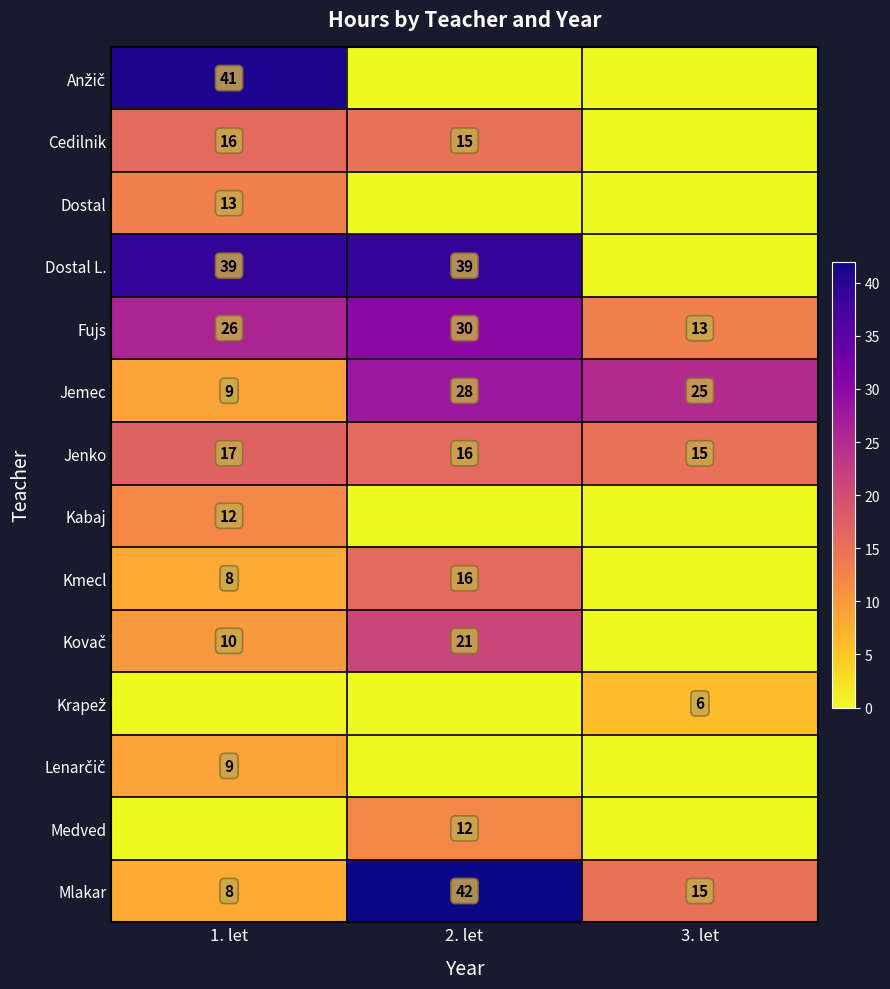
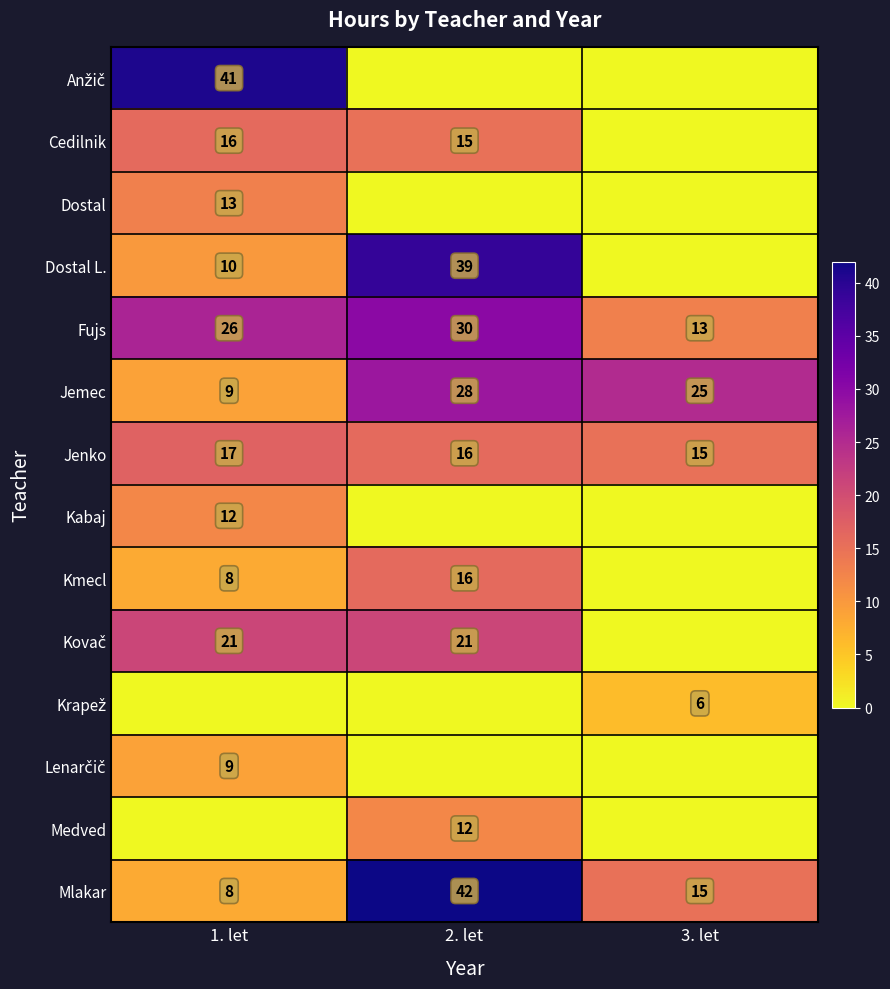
  {
    "Dostal L.": {
-     "1. let": 39
+     "1. let": 10
    },
    "Kovač": {
-     "1. let": 10
+     "1. let": 21
    }
  }
